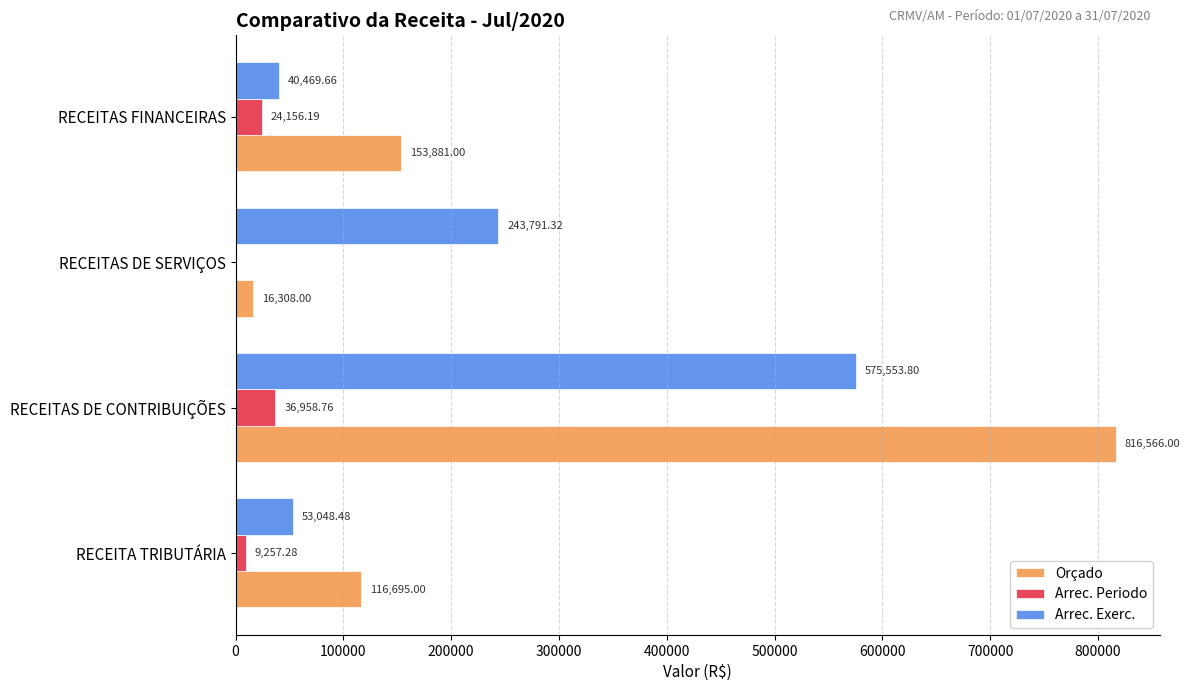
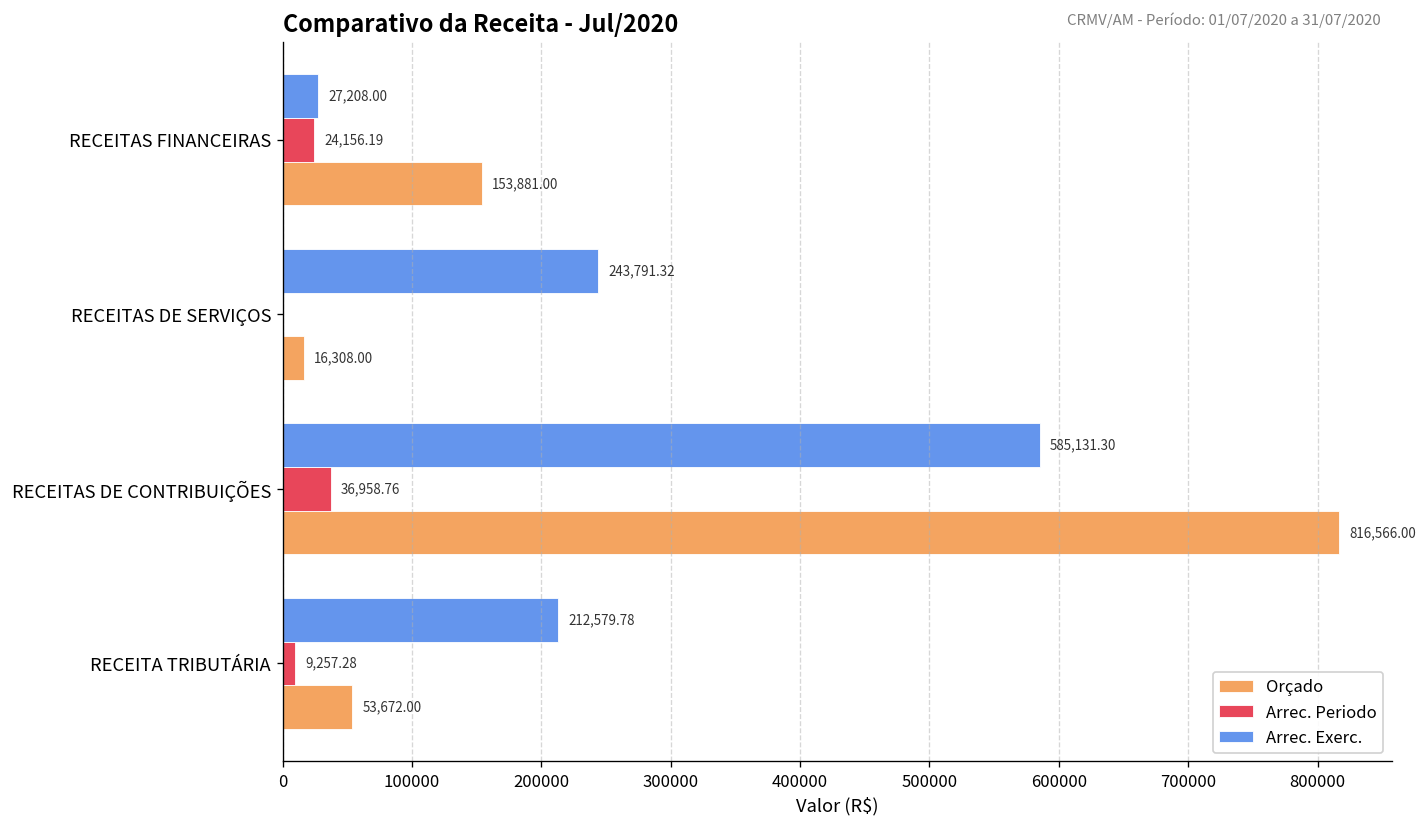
  {
    "Orçado": {
      "RECEITAS FINANCEIRAS": "153,881.00",
      "RECEITAS DE SERVIÇOS": "16,308.00",
      "RECEITAS DE CONTRIBUIÇÕES": "816,566.00",
-     "RECEITA TRIBUTÁRIA": "116,695.00"
+     "RECEITA TRIBUTÁRIA": "53,672.00"
    },
    "Arrec. Periodo": {
      "RECEITAS FINANCEIRAS": "24,156.19",
      "RECEITAS DE CONTRIBUIÇÕES": "36,958.76",
      "RECEITA TRIBUTÁRIA": "9,257.28"
    },
    "Arrec. Exerc.": {
-     "RECEITAS FINANCEIRAS": "40,469.66",
+     "RECEITAS FINANCEIRAS": "27,208.00",
      "RECEITAS DE SERVIÇOS": "243,791.32",
-     "RECEITAS DE CONTRIBUIÇÕES": "575,553.80",
-     "RECEITA TRIBUTÁRIA": "53,048.48"
+     "RECEITAS DE CONTRIBUIÇÕES": "585,131.30",
+     "RECEITA TRIBUTÁRIA": "212,579.78"
    }
  }
